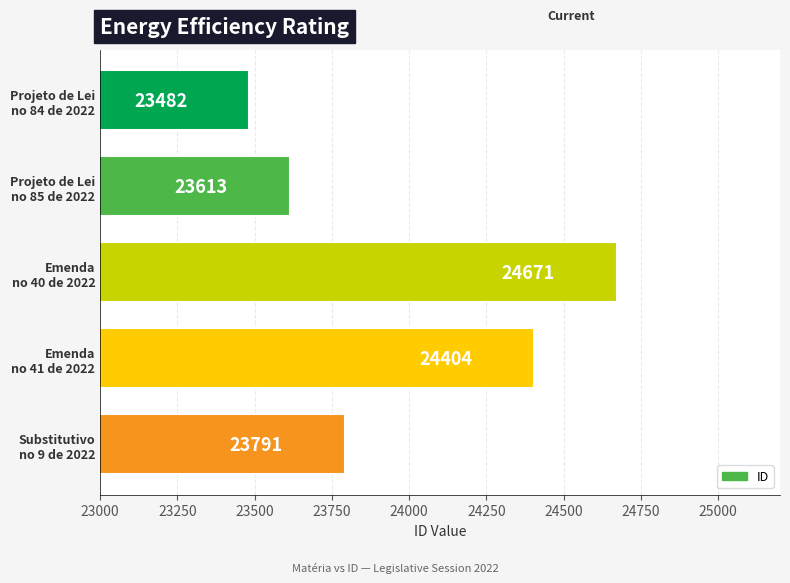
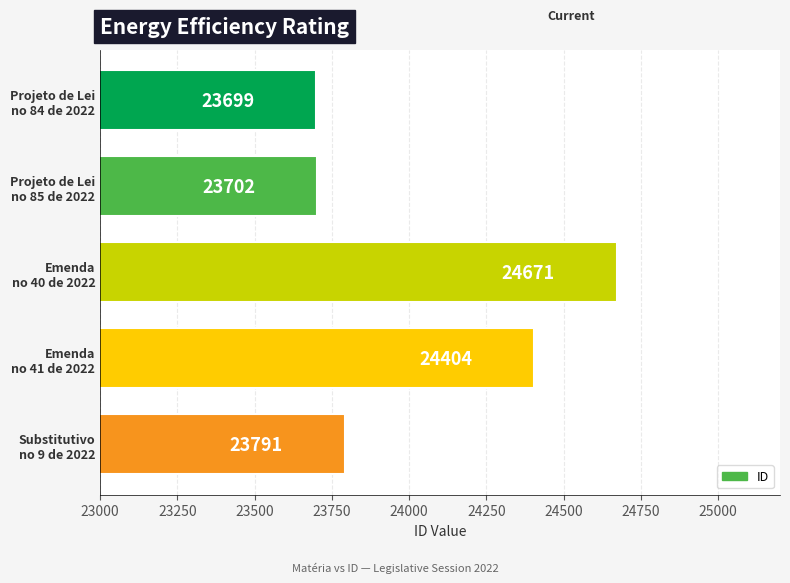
  {
-   "Projeto de Lei no 84 de 2022": 23482,
-   "Projeto de Lei no 85 de 2022": 23613,
+   "Projeto de Lei no 84 de 2022": 23699,
+   "Projeto de Lei no 85 de 2022": 23702,
    "Emenda no 40 de 2022": 24671,
    "Emenda no 41 de 2022": 24404,
    "Substitutivo no 9 de 2022": 23791
  }
